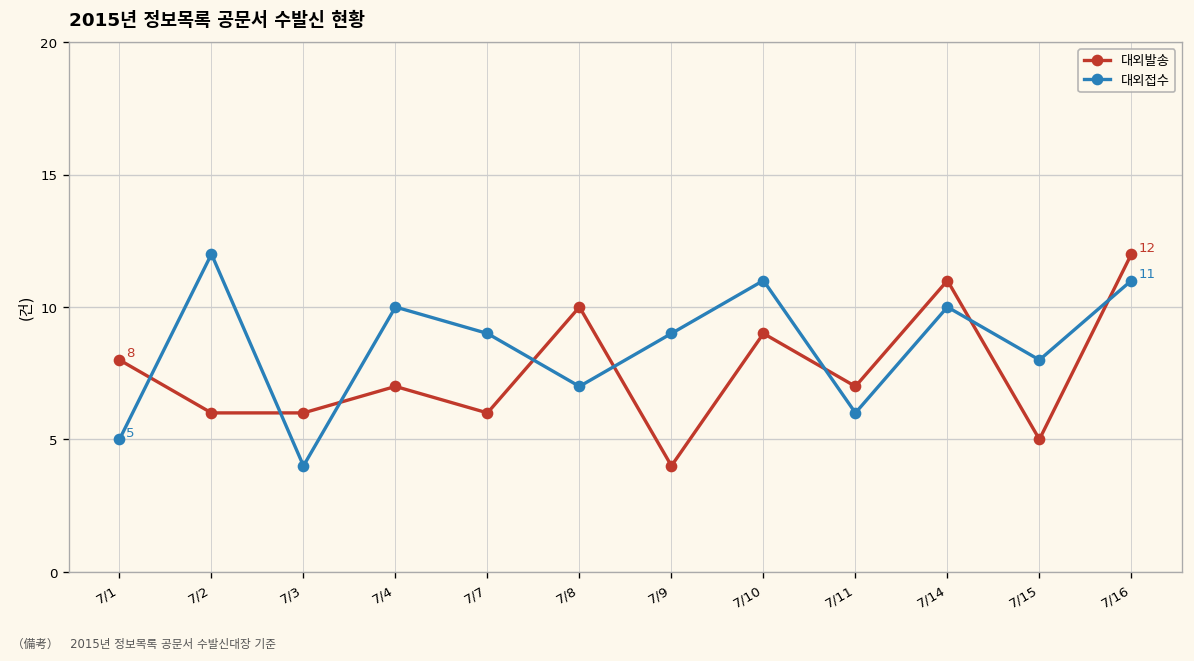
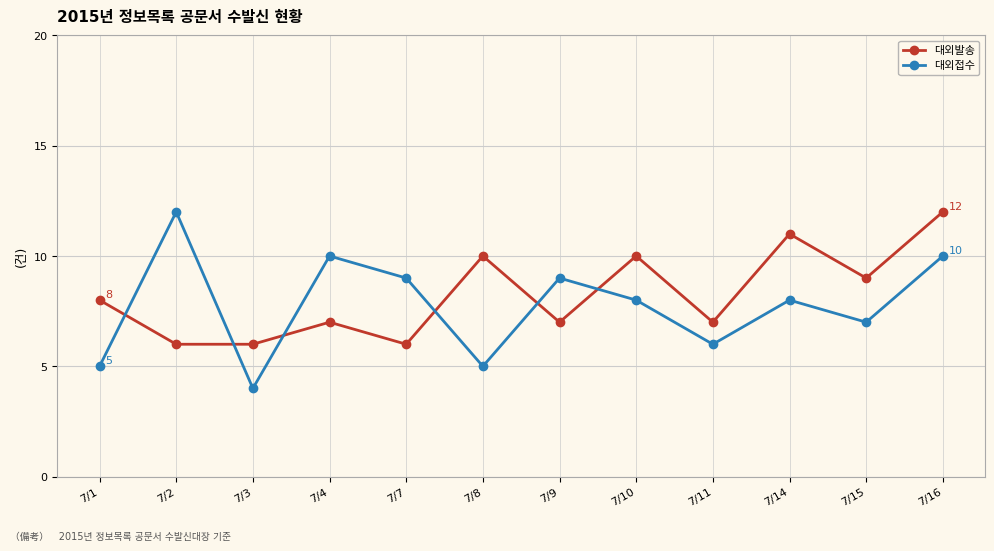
  {
    "대외발송": {
      "7/2": 6,
      "7/3": 6,
      "7/4": 7,
      "7/7": 6,
      "7/8": 10,
-     "7/9": 4,
-     "7/10": 9,
+     "7/9": 7,
+     "7/10": 10,
      "7/11": 7,
      "7/14": 11,
-     "7/15": 5
+     "7/15": 9
    },
    "대외접수": {
      "7/1": 5,
-     "7/8": 7,
-     "7/10": 11,
-     "7/14": 10,
-     "7/15": 8,
-     "7/16": 11
+     "7/8": 5,
+     "7/10": 8,
+     "7/14": 8,
+     "7/15": 7,
+     "7/16": 10
    }
  }
